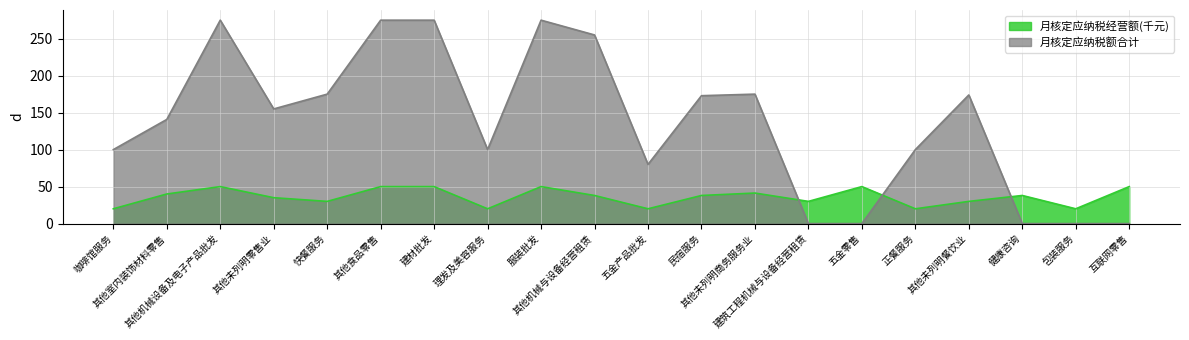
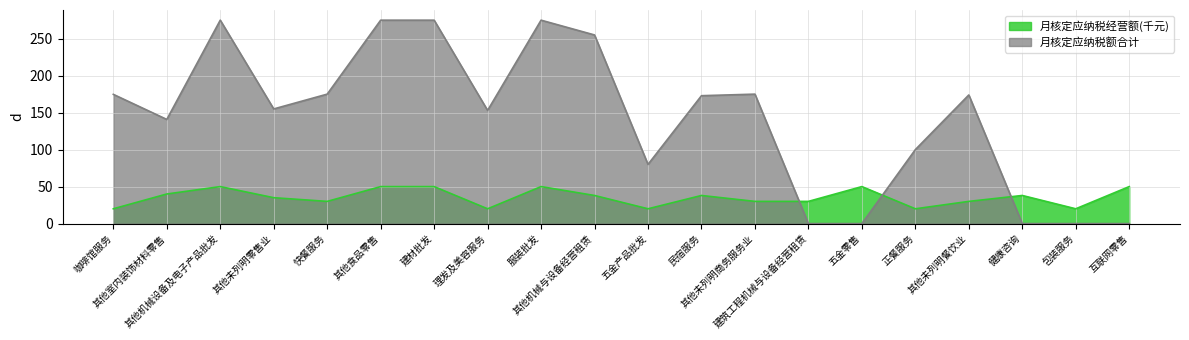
  {
    "月核定应纳税经营额(千元)": {
      "咖啡馆服务": 20,
      "其他室内装饰材料零售": 40,
      "其他机械设备及电子产品批发": 50,
      "其他未列明零售业": 40,
      "快餐服务": 30,
      "其他食品零售": 50,
      "建材批发": 50,
      "理发及美容服务": 20,
      "服装批发": 50,
      "其他机械与设备经营租赁": 40,
      "五金产品批发": 20,
      "民宿服务": 40,
-     "其他未列明商务服务业": 40,
+     "其他未列明商务服务业": 30,
      "建筑工程机械与设备经营租赁": 30,
      "五金零售": 50,
      "正餐服务": 20,
      "其他未列明餐饮业": 30,
      "健康咨询": 40,
      "包装服务": 20,
      "互联网零售": 50
    },
    "月核定应纳税额合计": {
-     "咖啡馆服务": 100,
+     "咖啡馆服务": 170,
      "其他室内装饰材料零售": 140,
      "其他机械设备及电子产品批发": 280,
      "其他未列明零售业": 160,
      "快餐服务": 180,
      "其他食品零售": 280,
      "建材批发": 280,
-     "理发及美容服务": 100,
+     "理发及美容服务": 150,
      "服装批发": 280,
      "其他机械与设备经营租赁": 260,
      "五金产品批发": 80,
      "民宿服务": 170,
      "其他未列明商务服务业": 180,
      "建筑工程机械与设备经营租赁": 0,
      "五金零售": 0,
      "正餐服务": 100,
      "其他未列明餐饮业": 170,
      "健康咨询": 0,
      "包装服务": 0,
      "互联网零售": 0
    }
  }
